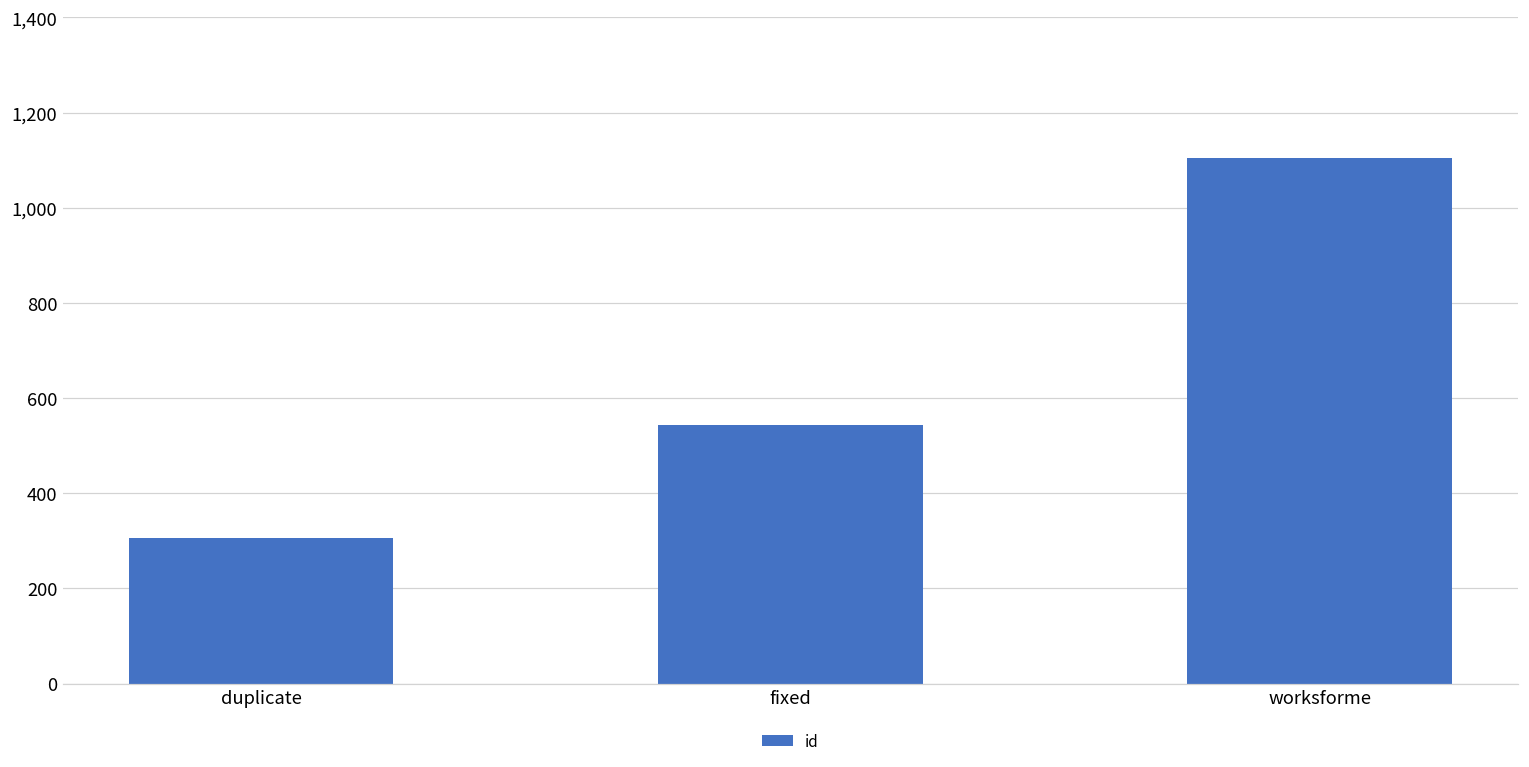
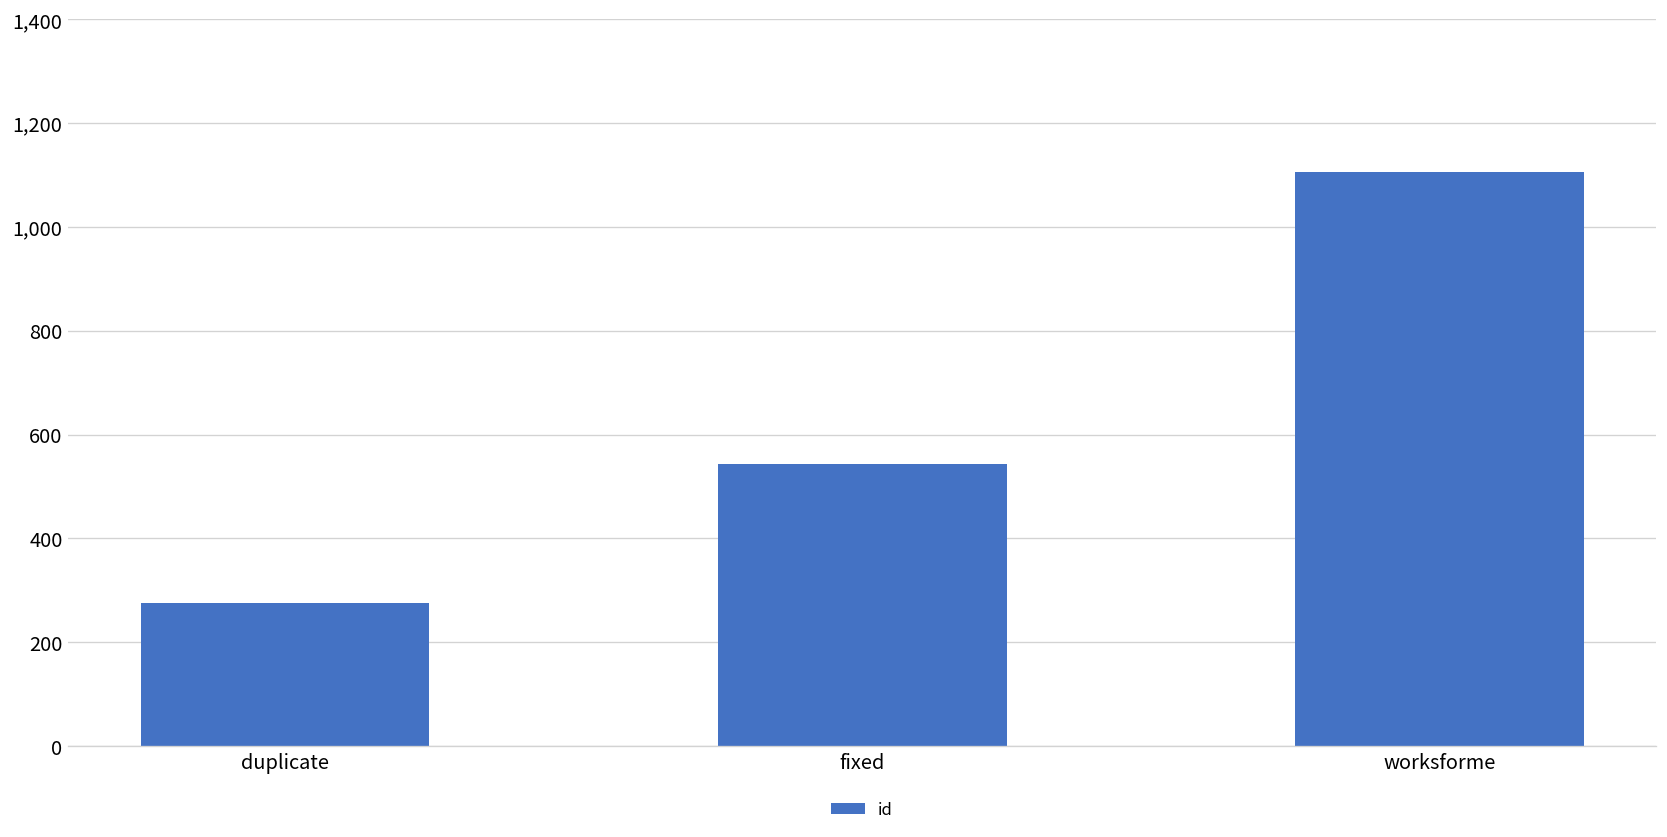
  {
-   "duplicate": "310",
+   "duplicate": "280",
    "fixed": "540",
    "worksforme": "1,110"
  }
